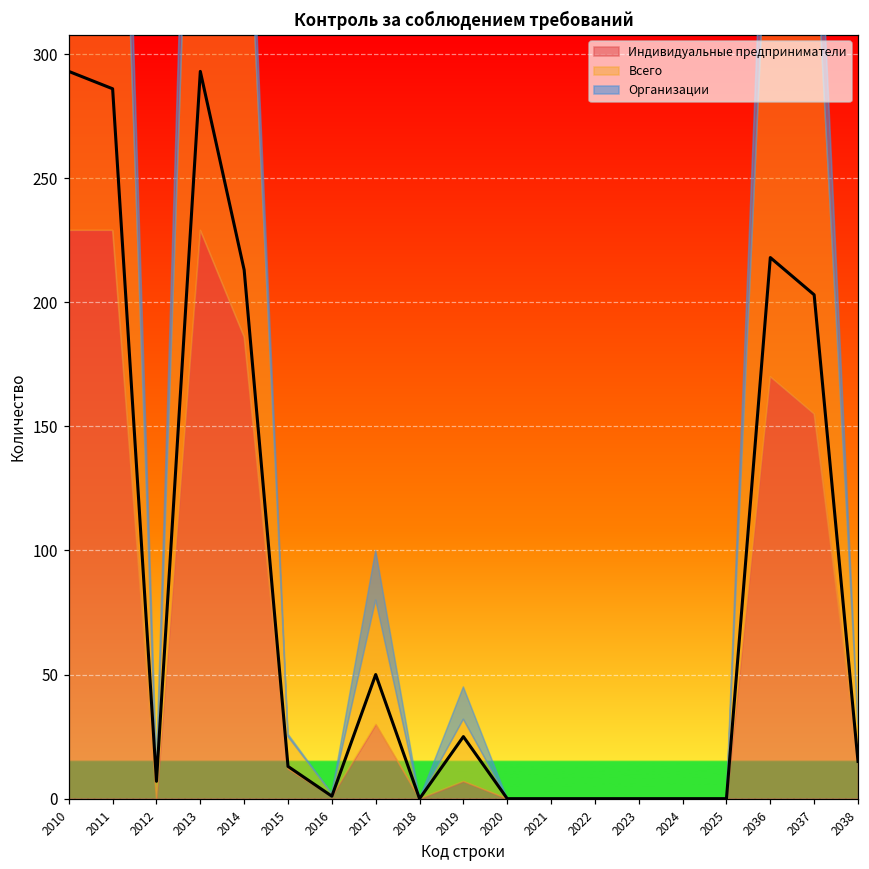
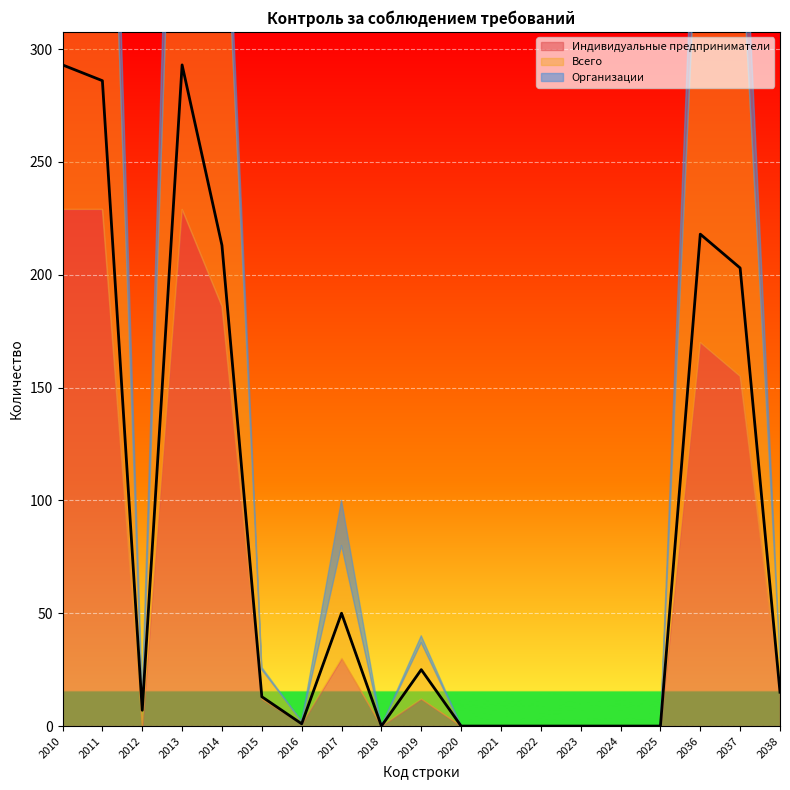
  {
    "Индивидуальные предприниматели": {
      "2010": 229,
      "2011": 229,
      "2012": 0,
      "2013": 229,
      "2014": 186,
      "2017": 30,
-     "2019": 7,
+     "2019": 12,
      "2036": 170,
      "2037": 155
    },
    "Всего": {
      "2017": 50,
      "2019": 25
    },
    "Организации": {
      "2012": 7,
      "2017": 20,
-     "2019": 13
+     "2019": 3
    }
  }
